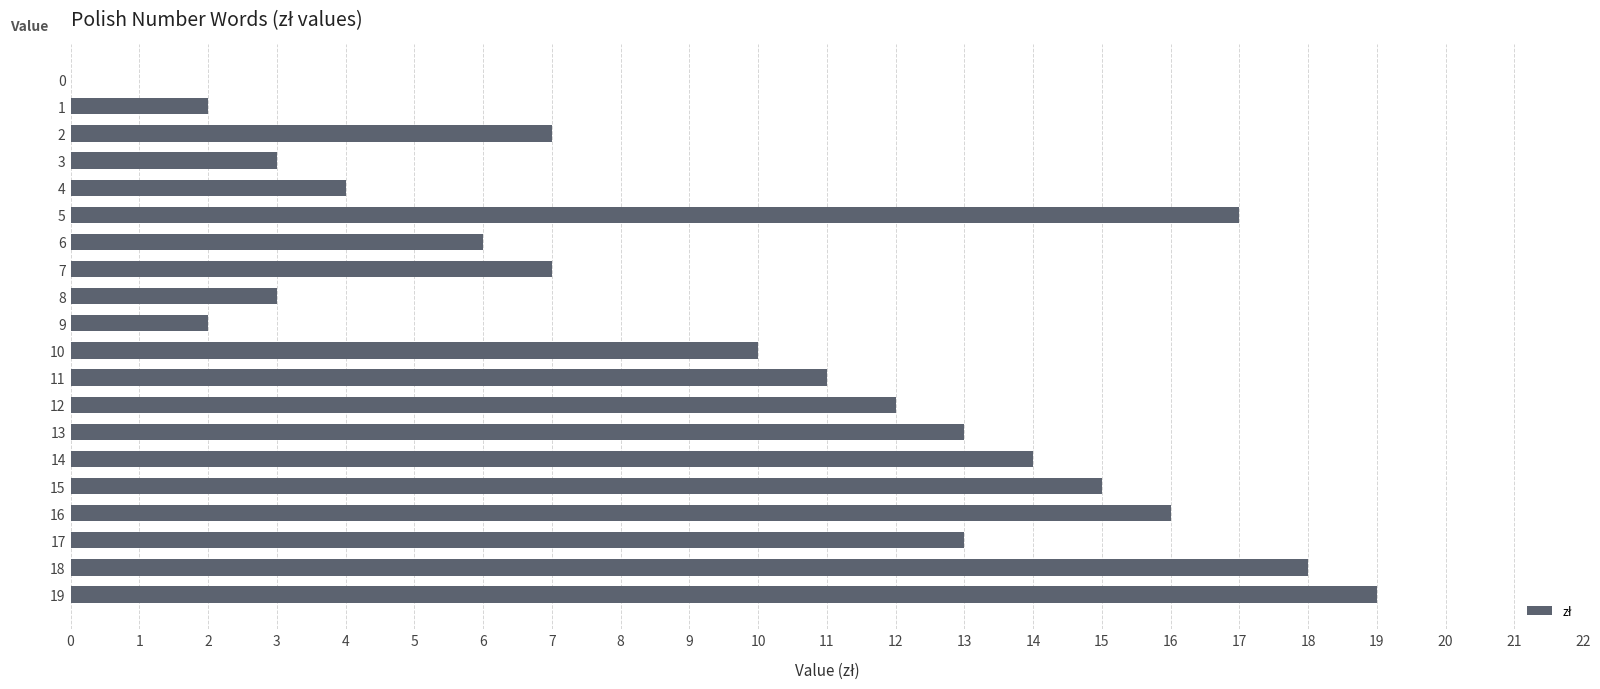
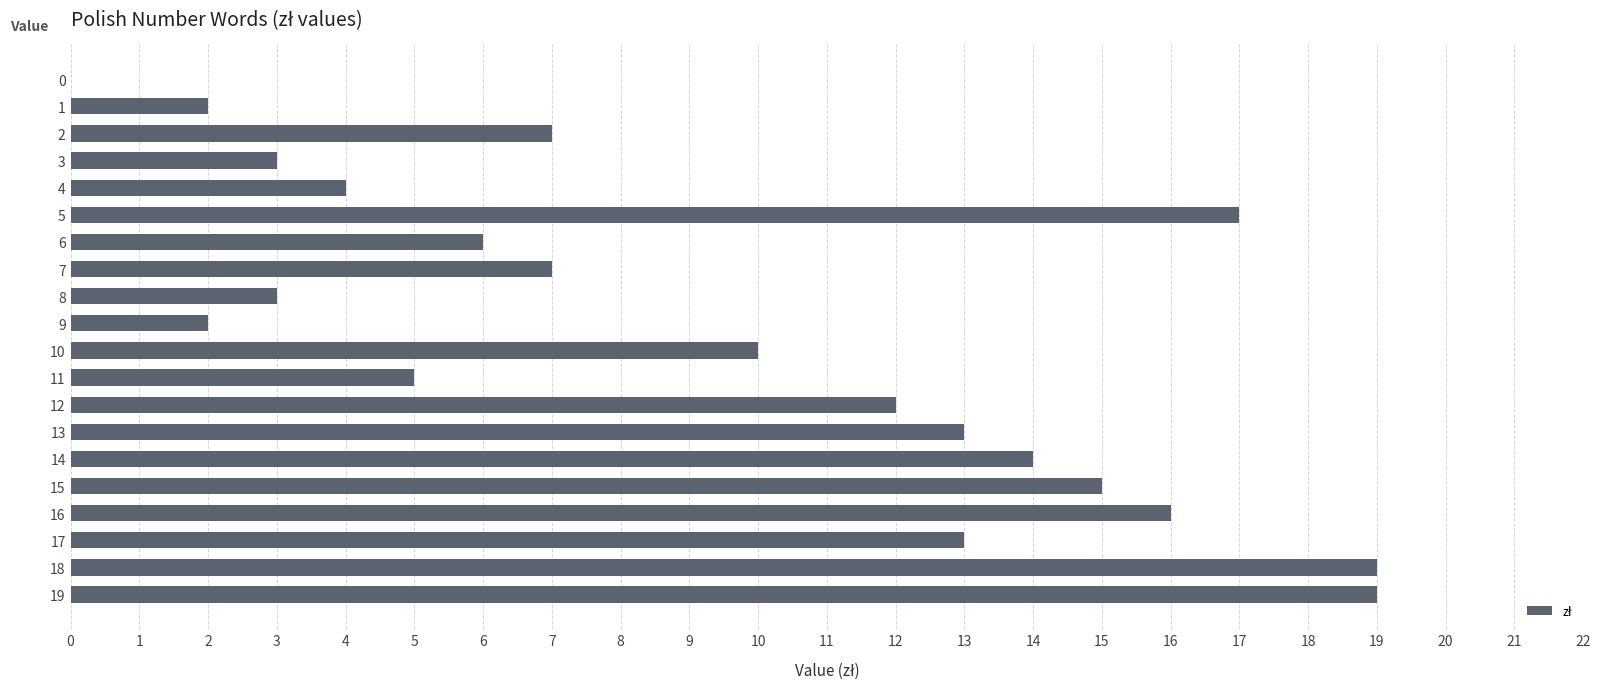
  {
    "0": 0,
    "1": 2,
    "2": 7,
    "3": 3,
    "4": 4,
    "5": 17,
    "6": 6,
    "7": 7,
    "8": 3,
    "9": 2,
    "10": 10,
-   "11": 11,
+   "11": 5,
    "12": 12,
    "13": 13,
    "14": 14,
    "15": 15,
    "16": 16,
    "17": 13,
-   "18": 18,
+   "18": 19,
    "19": 19
  }
